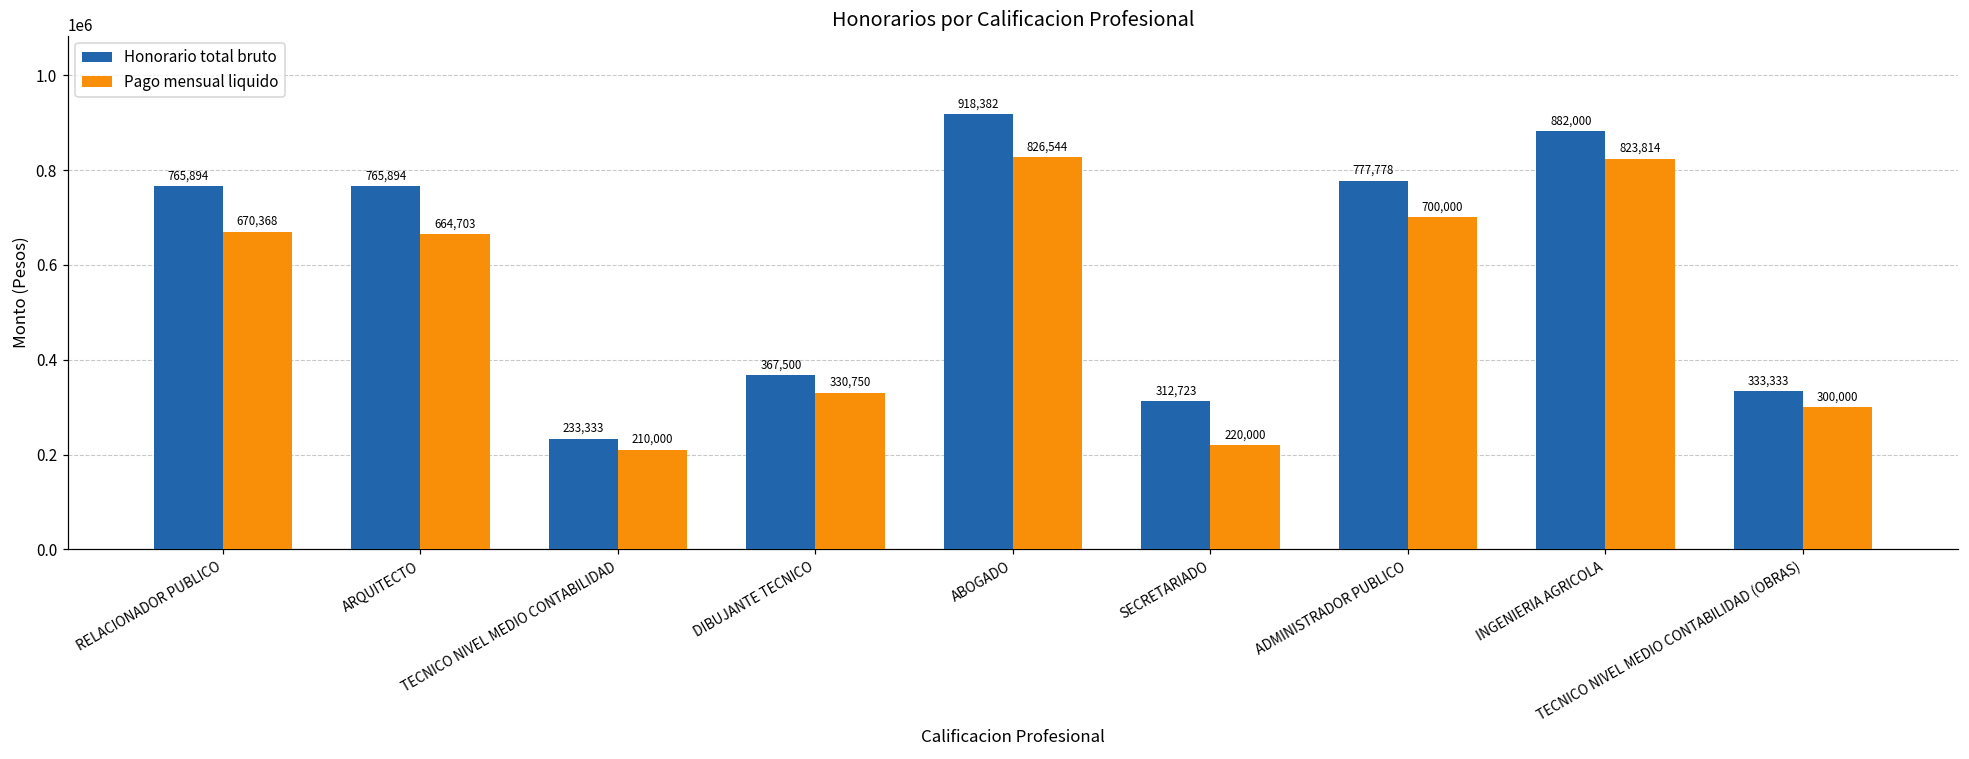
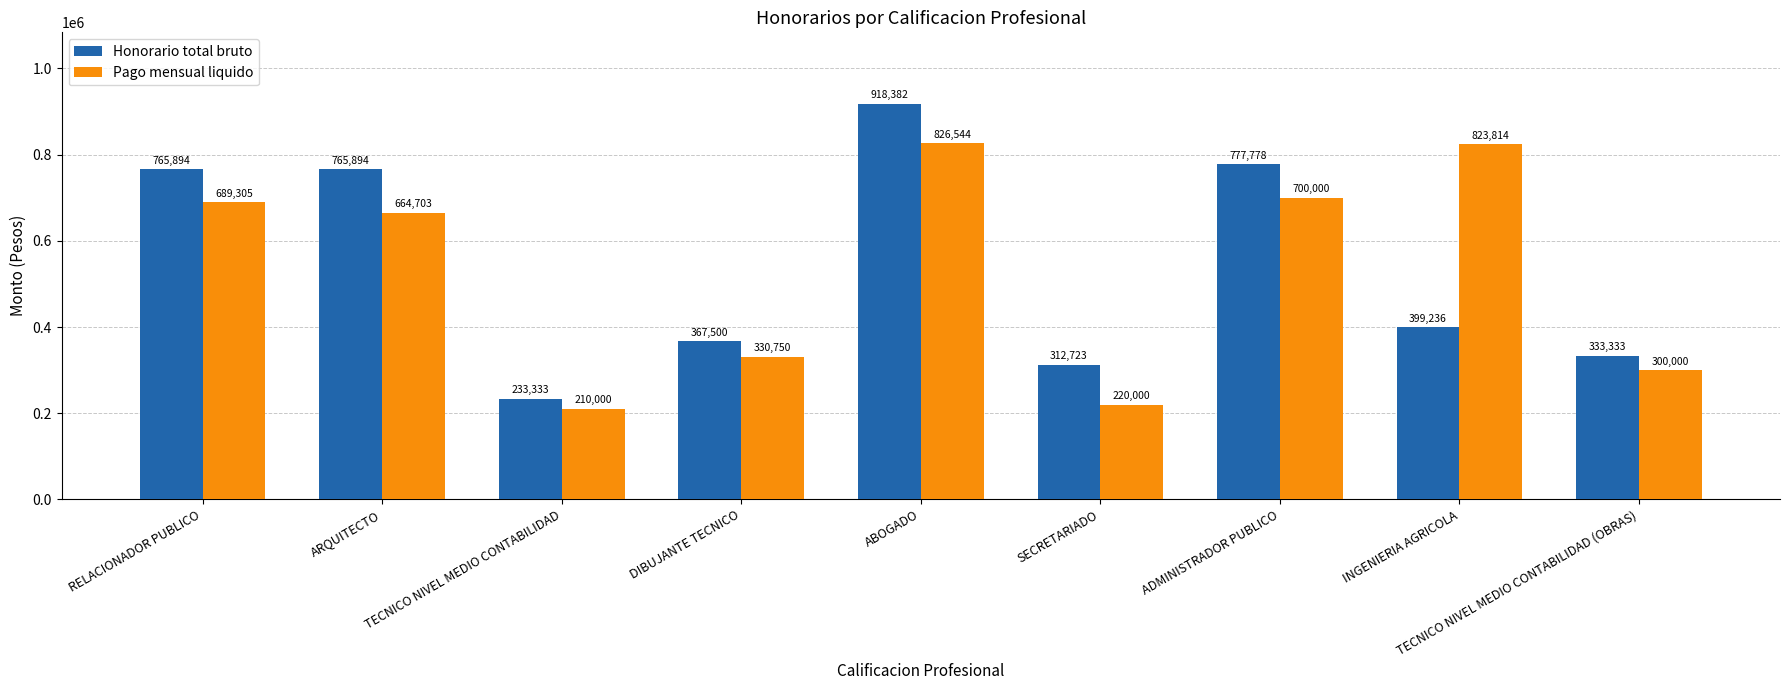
  {
    "Honorario total bruto": {
      "RELACIONADOR PUBLICO": "765,894",
      "ARQUITECTO": "765,894",
      "TECNICO NIVEL MEDIO CONTABILIDAD": "233,333",
      "DIBUJANTE TECNICO": "367,500",
      "ABOGADO": "918,382",
      "SECRETARIADO": "312,723",
      "ADMINISTRADOR PUBLICO": "777,778",
-     "INGENIERIA AGRICOLA": "882,000",
+     "INGENIERIA AGRICOLA": "399,236",
      "TECNICO NIVEL MEDIO CONTABILIDAD (OBRAS)": "333,333"
    },
    "Pago mensual liquido": {
-     "RELACIONADOR PUBLICO": "670,368",
+     "RELACIONADOR PUBLICO": "689,305",
      "ARQUITECTO": "664,703",
      "TECNICO NIVEL MEDIO CONTABILIDAD": "210,000",
      "DIBUJANTE TECNICO": "330,750",
      "ABOGADO": "826,544",
      "SECRETARIADO": "220,000",
      "ADMINISTRADOR PUBLICO": "700,000",
      "INGENIERIA AGRICOLA": "823,814",
      "TECNICO NIVEL MEDIO CONTABILIDAD (OBRAS)": "300,000"
    }
  }
